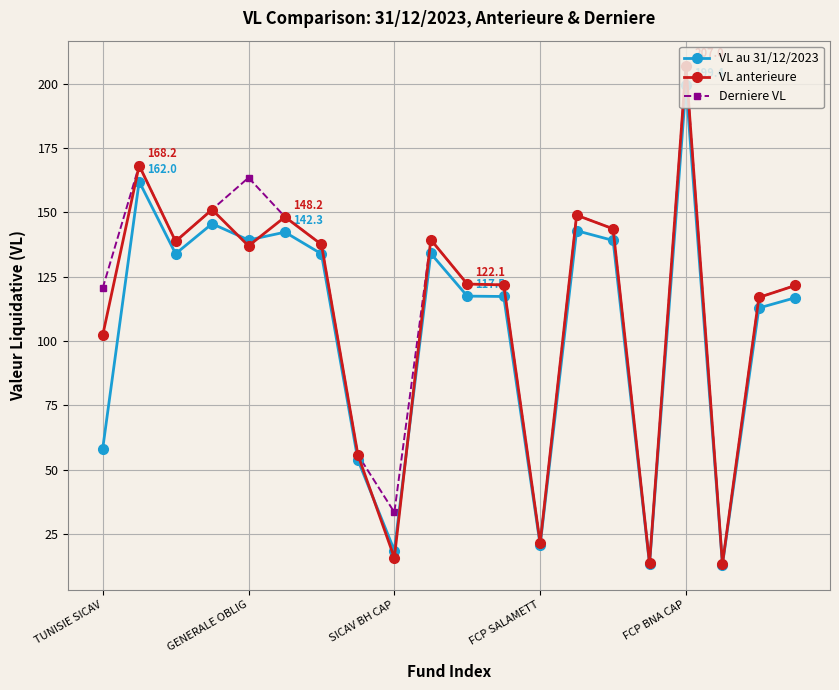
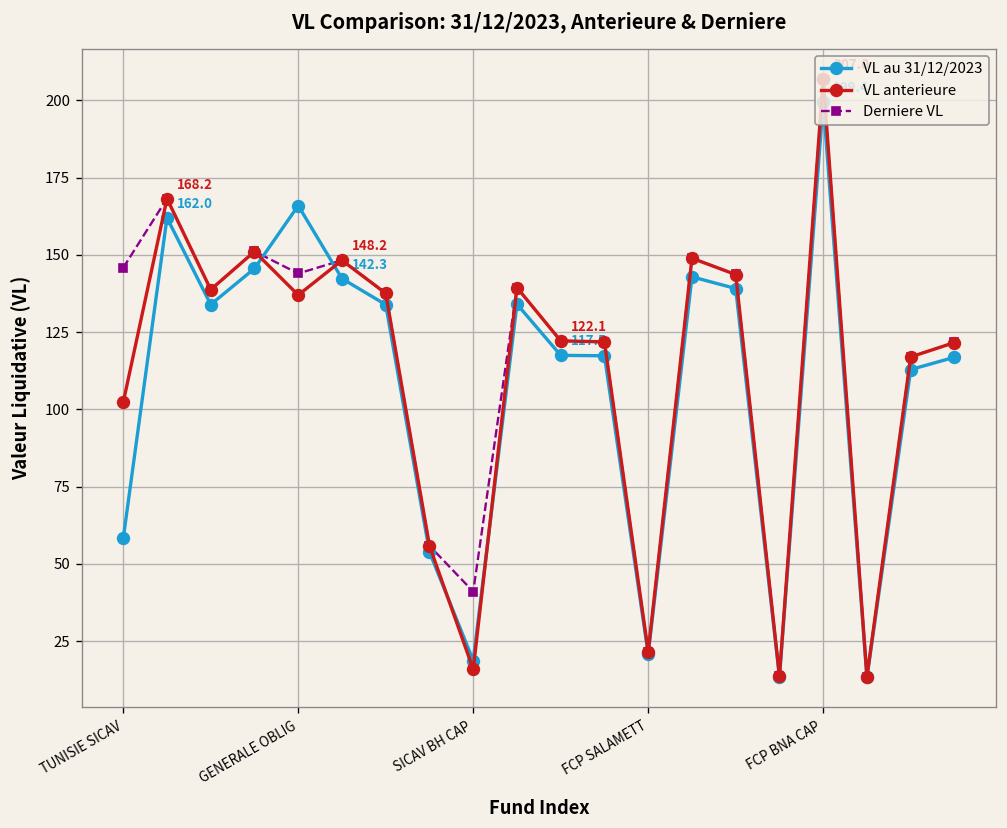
  {
    "VL au 31/12/2023": {
      "TUNISIE SICAV": 58,
-     "GENERALE OBLIG": 139,
+     "GENERALE OBLIG": 166,
      "SICAV BH CAP": 19
    },
    "VL anterieure": {
      "TUNISIE SICAV": 102,
      "GENERALE OBLIG": 137,
      "SICAV BH CAP": 16
    },
    "Derniere VL": {
-     "TUNISIE SICAV": 121,
-     "GENERALE OBLIG": 163,
-     "SICAV BH CAP": 33
+     "TUNISIE SICAV": 146,
+     "GENERALE OBLIG": 144,
+     "SICAV BH CAP": 41
    }
  }
